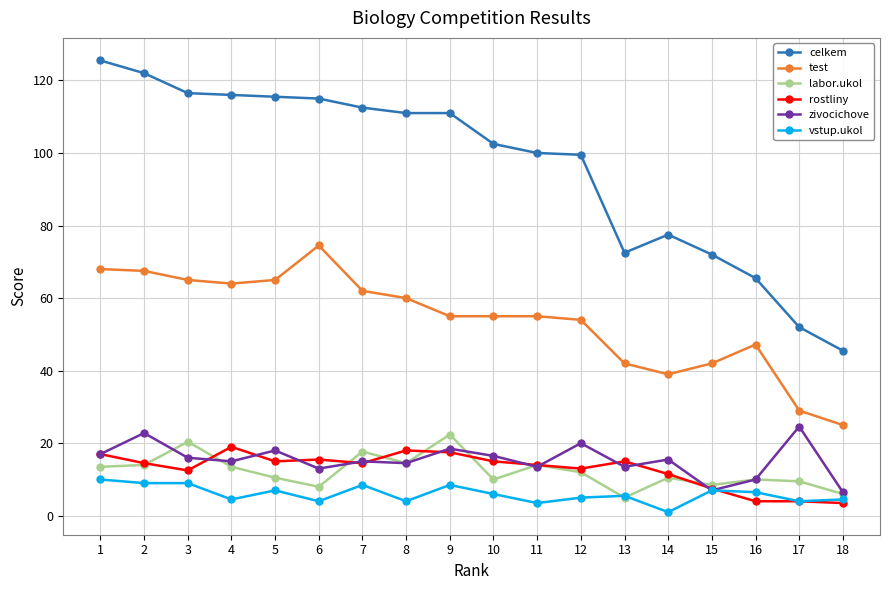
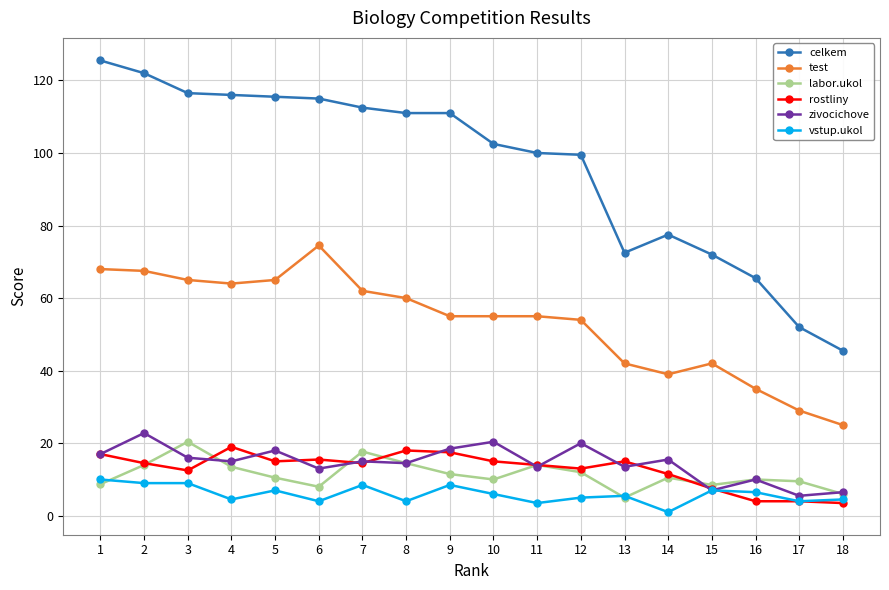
  {
    "celkem": {
      "1": 126,
      "2": 122,
      "3": 117,
      "4": 116,
      "5": 116,
      "6": 115,
      "7": 113,
      "8": 111,
      "9": 111,
      "10": 103,
      "11": 100,
      "12": 100,
      "13": 73,
      "14": 78,
      "15": 72,
      "16": 66,
      "17": 52,
      "18": 46
    },
    "test": {
      "1": 68,
      "2": 68,
      "3": 65,
      "4": 64,
      "5": 65,
      "6": 75,
      "7": 62,
      "8": 60,
      "9": 55,
      "10": 55,
      "11": 55,
      "12": 54,
      "13": 42,
      "14": 39,
      "15": 42,
-     "16": 47,
+     "16": 35,
      "17": 29,
      "18": 25
    },
    "labor.ukol": {
-     "1": 14,
+     "1": 9,
      "3": 20,
      "4": 14,
      "5": 11,
      "6": 8,
      "7": 18,
-     "9": 22,
+     "9": 12,
      "10": 10,
      "12": 12,
      "14": 11,
      "15": 9,
      "17": 10
    },
    "rostliny": {
      "3": 13,
      "4": 19,
      "5": 15,
      "6": 16,
      "8": 18,
      "9": 18,
      "10": 15,
      "12": 13,
      "13": 15,
      "14": 12,
      "16": 4,
      "18": 4
    },
    "zivocichove": {
      "2": 23,
      "3": 16,
      "4": 15,
      "5": 18,
      "6": 13,
      "9": 19,
-     "10": 17,
+     "10": 20,
      "12": 20,
      "13": 14,
      "14": 16,
-     "17": 25
+     "17": 6
    },
    "vstup.ukol": {
      "1": 10,
      "2": 9,
      "3": 9,
      "4": 5,
      "5": 7,
      "6": 4,
      "7": 9,
      "8": 4,
      "9": 9,
      "10": 6,
      "11": 4,
      "12": 5,
      "14": 1,
      "16": 7,
      "18": 5
    }
  }
